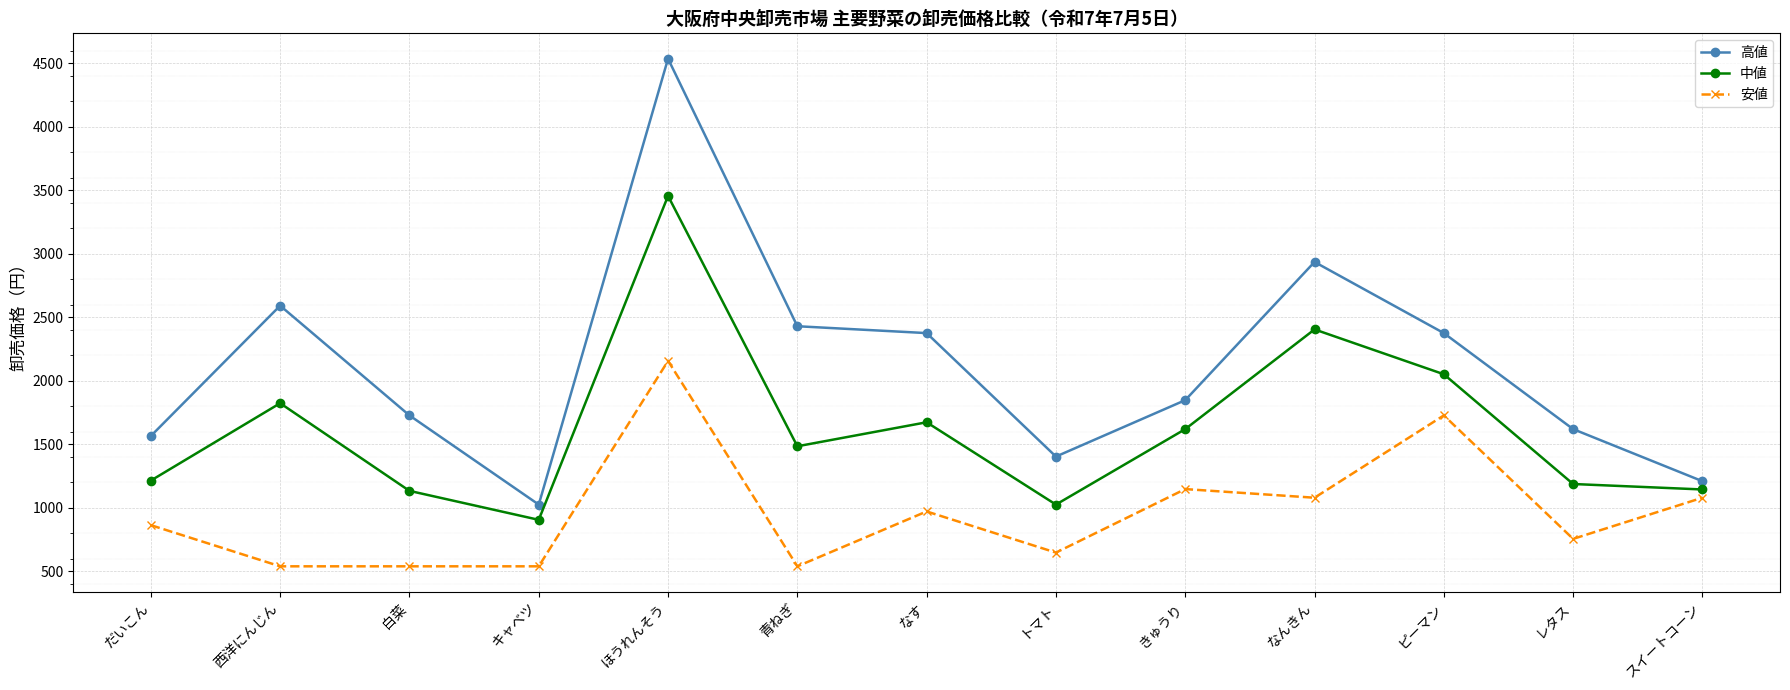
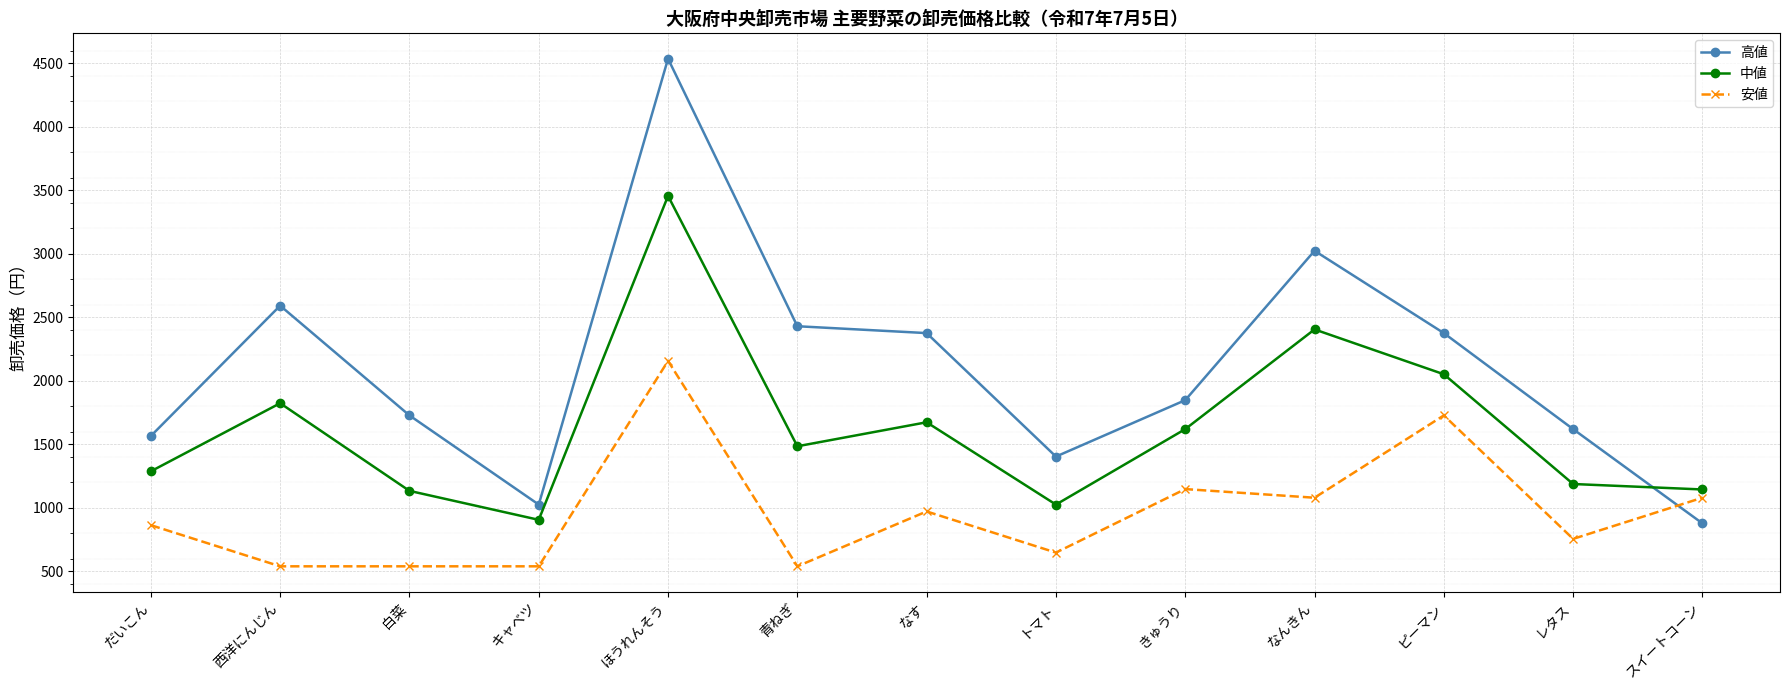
  {
    "高値": {
      "だいこん": 1570,
      "西洋にんじん": 2590,
      "白菜": 1730,
      "キャベツ": 1030,
      "ほうれんそう": 4540,
      "青ねぎ": 2430,
      "なす": 2380,
      "トマト": 1400,
      "きゅうり": 1850,
-     "なんきん": 2940,
+     "なんきん": 3020,
      "ピーマン": 2380,
      "レタス": 1620,
-     "スイートコーン": 1210
+     "スイートコーン": 880
    },
    "中値": {
-     "だいこん": 1220,
+     "だいこん": 1290,
      "西洋にんじん": 1820,
      "白菜": 1130,
      "キャベツ": 910,
      "ほうれんそう": 3460,
      "青ねぎ": 1490,
      "なす": 1670,
      "トマト": 1030,
      "きゅうり": 1620,
      "なんきん": 2410,
      "ピーマン": 2050,
      "レタス": 1190,
      "スイートコーン": 1150
    },
    "安値": {
      "だいこん": 860,
      "西洋にんじん": 540,
      "白菜": 540,
      "キャベツ": 540,
      "ほうれんそう": 2160,
      "青ねぎ": 540,
      "なす": 970,
      "トマト": 650,
      "きゅうり": 1150,
      "なんきん": 1080,
      "ピーマン": 1730,
      "レタス": 760,
      "スイートコーン": 1080
    }
  }
